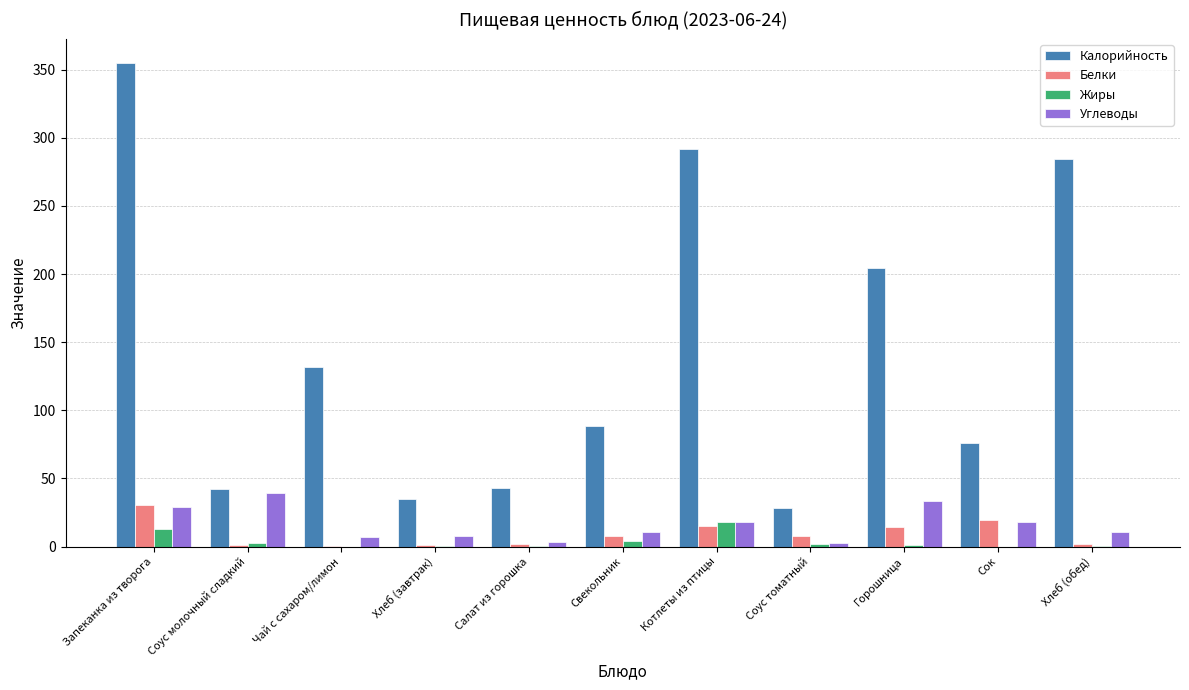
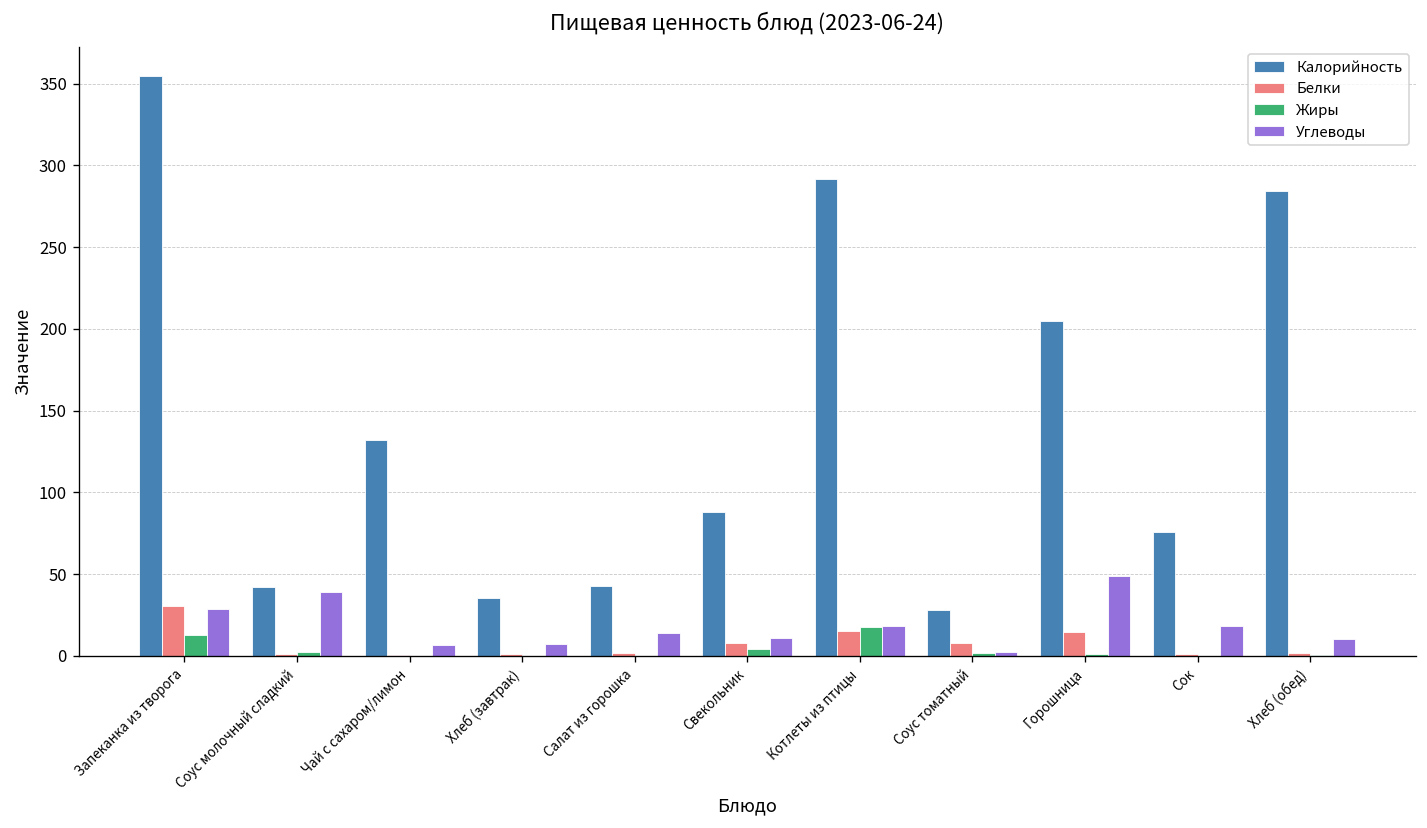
  {
    "Калорийность": {
      "Запеканка из творога": 355,
      "Соус молочный сладкий": 42,
      "Чай с сахаром/лимон": 132,
      "Хлеб (завтрак)": 35,
      "Салат из горошка": 43,
      "Свекольник": 88,
      "Котлеты из птицы": 292,
      "Соус томатный": 28,
      "Горошница": 205,
      "Сок": 76,
      "Хлеб (обед)": 285
    },
    "Белки": {
      "Запеканка из творога": 31,
      "Свекольник": 8,
      "Котлеты из птицы": 15,
      "Соус томатный": 8,
      "Горошница": 15,
-     "Сок": 20
+     "Сок": 1
    },
    "Жиры": {
      "Запеканка из творога": 13,
      "Соус молочный сладкий": 3,
      "Чай с сахаром/лимон": 0,
      "Свекольник": 4,
      "Котлеты из птицы": 18,
      "Соус томатный": 2,
      "Сок": 0
    },
    "Углеводы": {
      "Запеканка из творога": 29,
      "Соус молочный сладкий": 39,
      "Чай с сахаром/лимон": 7,
      "Хлеб (завтрак)": 7,
-     "Салат из горошка": 4,
+     "Салат из горошка": 14,
      "Свекольник": 11,
      "Котлеты из птицы": 18,
      "Соус томатный": 3,
-     "Горошница": 34,
+     "Горошница": 49,
      "Сок": 18,
      "Хлеб (обед)": 10
    }
  }
